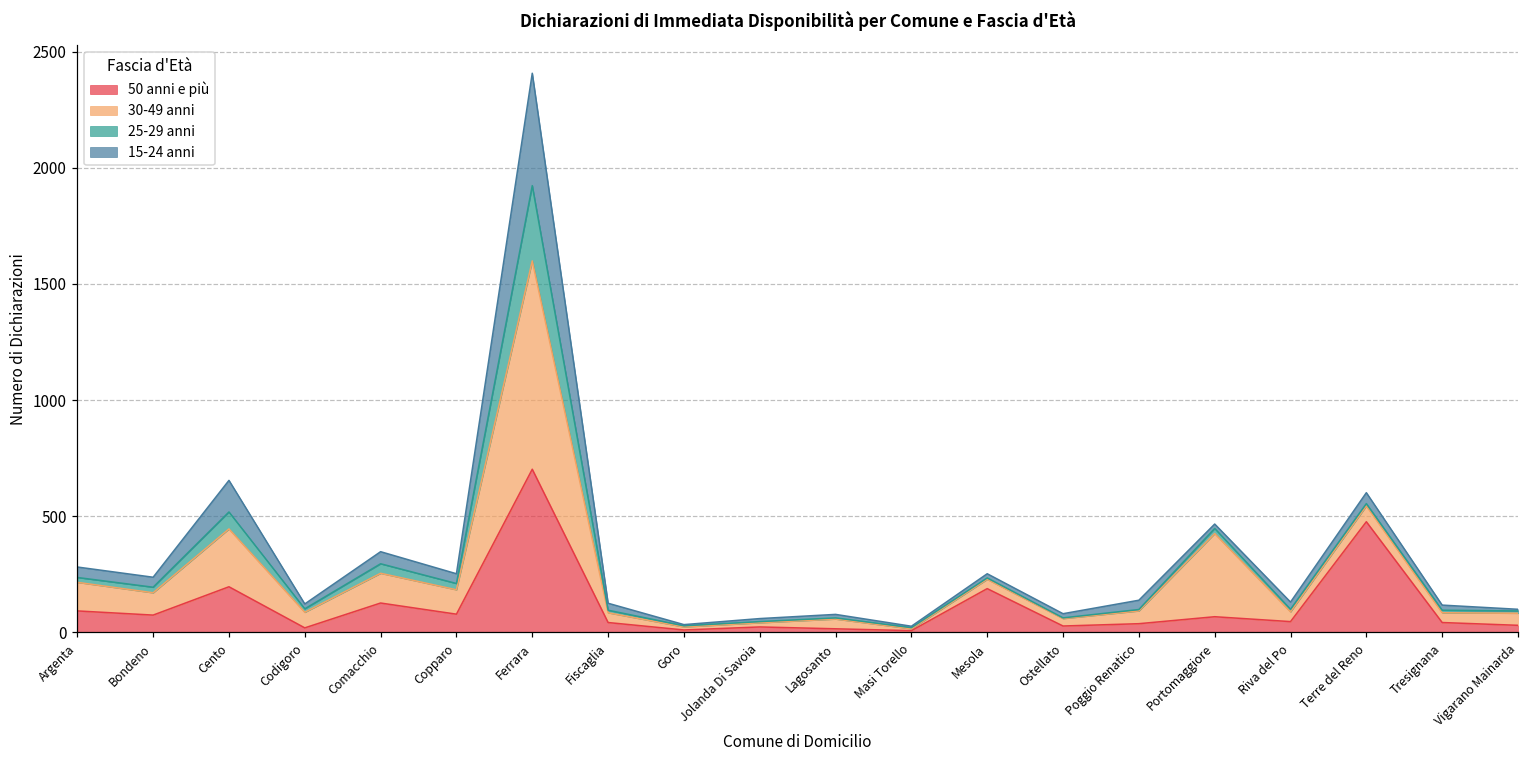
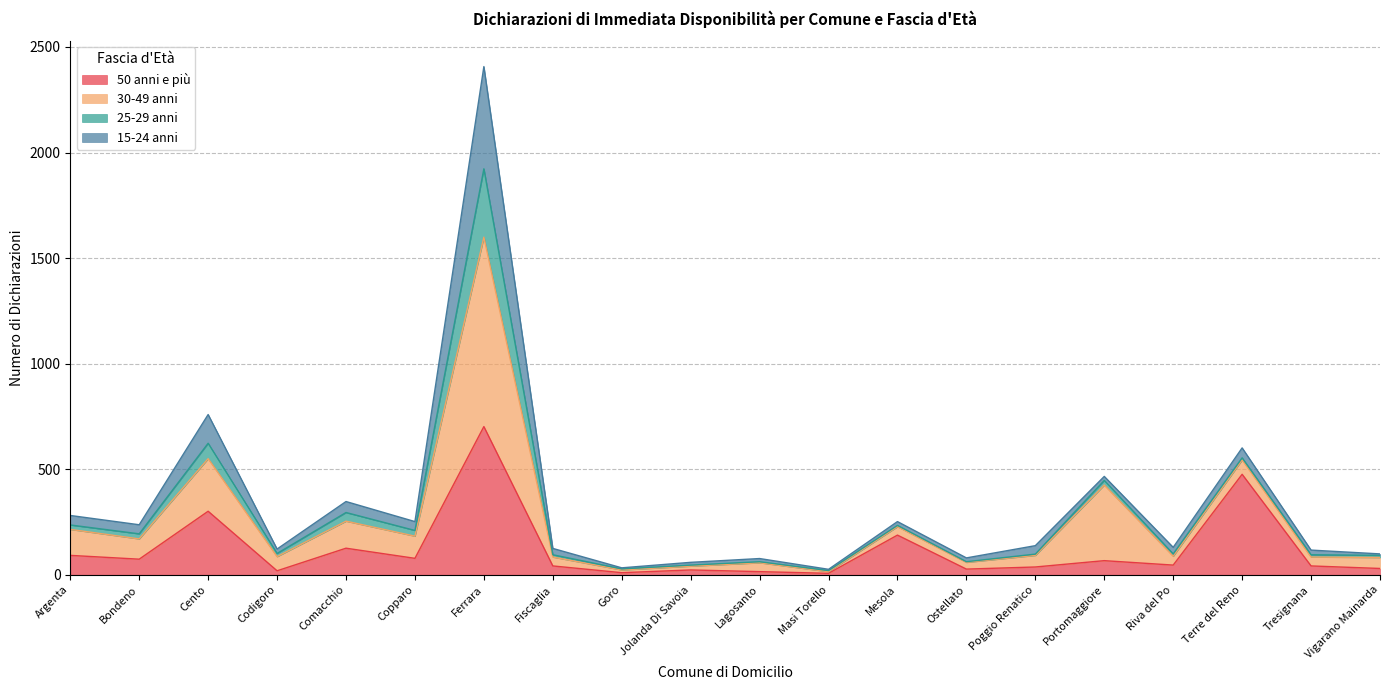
  {
    "50 anni e più": {
      "Argenta": 90,
      "Bondeno": 70,
-     "Cento": 200,
+     "Cento": 300,
      "Codigoro": 20,
      "Comacchio": 130,
      "Copparo": 80,
      "Ferrara": 700,
      "Fiscaglia": 40,
      "Goro": 10,
      "Jolanda Di Savoia": 20,
      "Lagosanto": 20,
      "Mesola": 190,
      "Ostellato": 30,
      "Poggio Renatico": 40,
      "Portomaggiore": 70,
      "Riva del Po": 50,
      "Terre del Reno": 480,
      "Tresignana": 40,
      "Vigarano Mainarda": 30
    },
    "30-49 anni": {
      "Argenta": 120,
      "Bondeno": 100,
      "Cento": 250,
      "Codigoro": 70,
      "Comacchio": 130,
      "Copparo": 110,
      "Ferrara": 900,
      "Portomaggiore": 360
    }
  }
